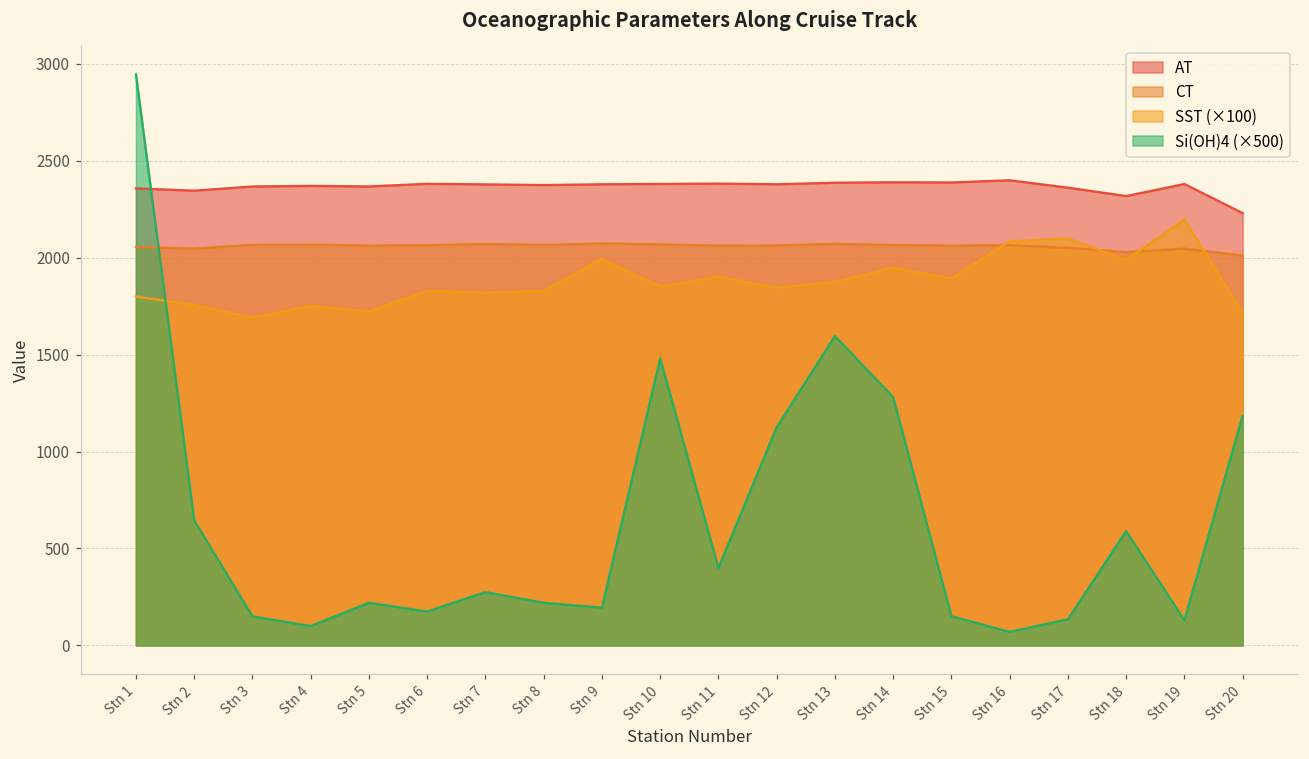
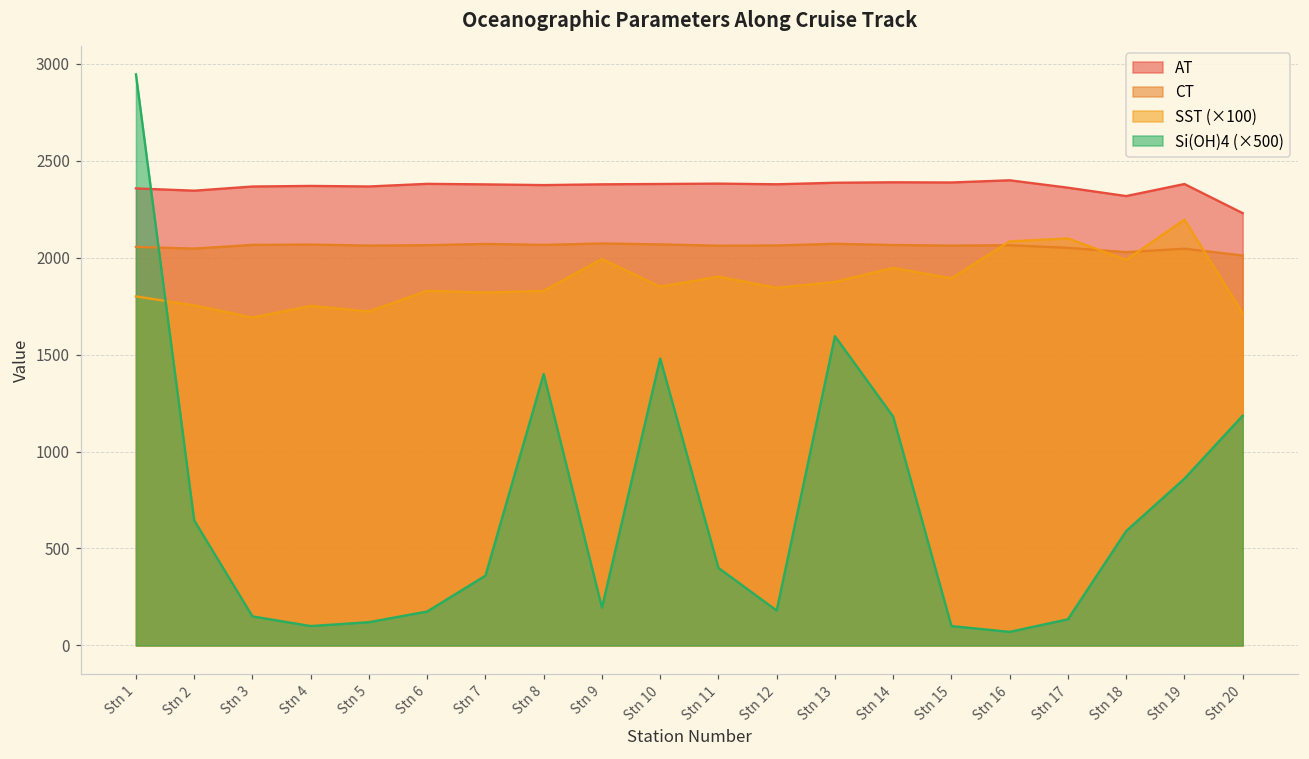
  {
    "Si(OH)4 (×500)": {
      "Stn 1": 2950,
      "Stn 2": 650,
      "Stn 3": 150,
      "Stn 4": 100,
-     "Stn 5": 220,
+     "Stn 5": 120,
      "Stn 6": 180,
-     "Stn 7": 280,
-     "Stn 8": 220,
+     "Stn 7": 360,
+     "Stn 8": 1400,
      "Stn 9": 200,
      "Stn 10": 1480,
      "Stn 11": 400,
-     "Stn 12": 1130,
+     "Stn 12": 180,
      "Stn 13": 1600,
-     "Stn 14": 1280,
-     "Stn 15": 150,
+     "Stn 14": 1180,
+     "Stn 15": 100,
      "Stn 16": 70,
      "Stn 17": 140,
      "Stn 18": 590,
-     "Stn 19": 130,
+     "Stn 19": 860,
      "Stn 20": 1190
    }
  }
